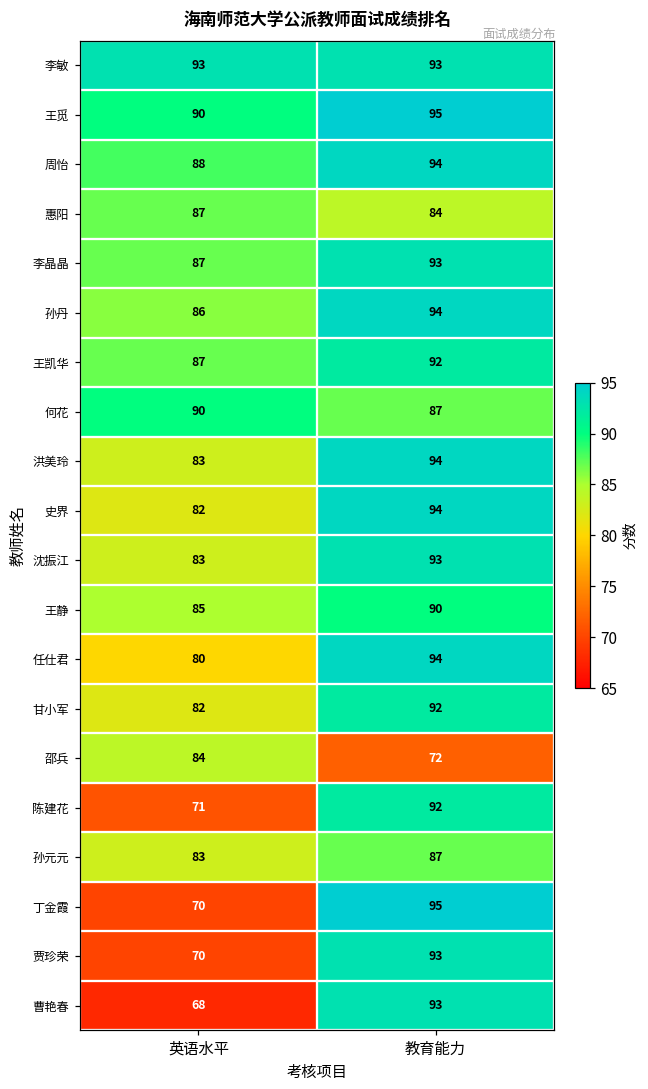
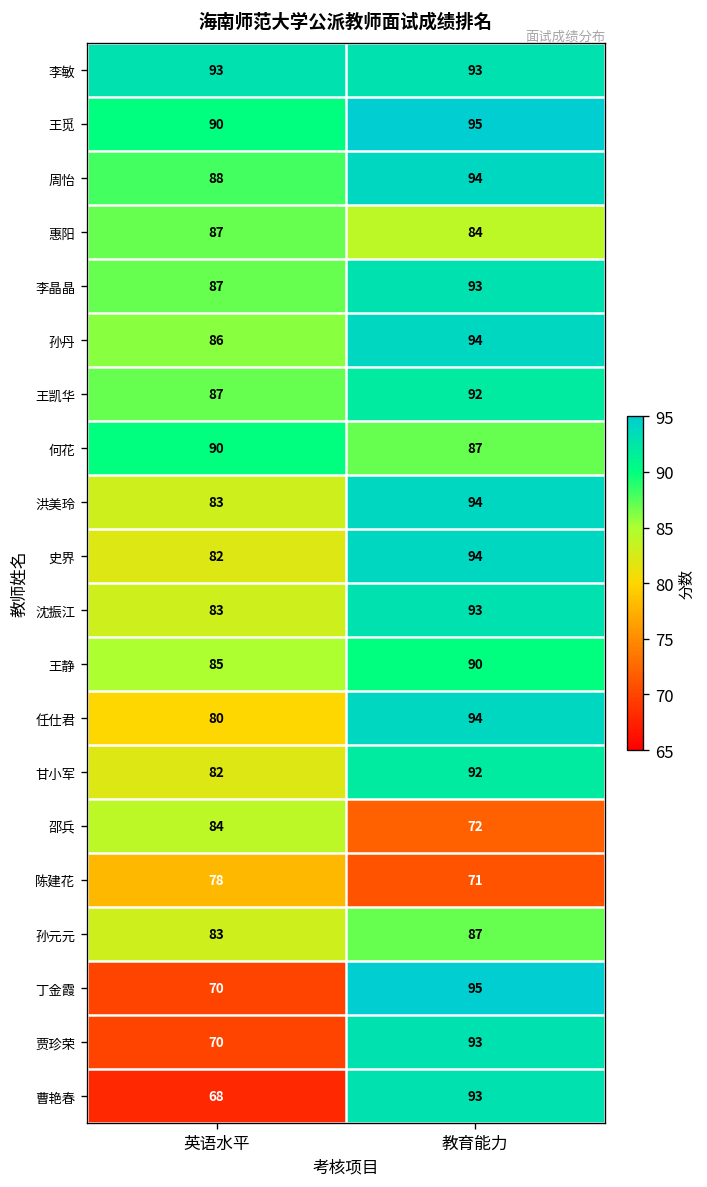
  {
    "李敏": {
      "英语水平": 93,
      "教育能力": 93
    },
    "王觅": {
      "英语水平": 90,
      "教育能力": 95
    },
    "周怡": {
      "英语水平": 88,
      "教育能力": 94
    },
    "惠阳": {
      "英语水平": 87,
      "教育能力": 84
    },
    "李晶晶": {
      "英语水平": 87,
      "教育能力": 93
    },
    "孙丹": {
      "英语水平": 86,
      "教育能力": 94
    },
    "王凯华": {
      "英语水平": 87,
      "教育能力": 92
    },
    "何花": {
      "英语水平": 90,
      "教育能力": 87
    },
    "洪美玲": {
      "英语水平": 83,
      "教育能力": 94
    },
    "史界": {
      "英语水平": 82,
      "教育能力": 94
    },
    "沈振江": {
      "英语水平": 83,
      "教育能力": 93
    },
    "王静": {
      "英语水平": 85,
      "教育能力": 90
    },
    "任仕君": {
      "英语水平": 80,
      "教育能力": 94
    },
    "甘小军": {
      "英语水平": 82,
      "教育能力": 92
    },
    "邵兵": {
      "英语水平": 84,
      "教育能力": 72
    },
    "陈建花": {
-     "英语水平": 71,
-     "教育能力": 92
+     "英语水平": 78,
+     "教育能力": 71
    },
    "孙元元": {
      "英语水平": 83,
      "教育能力": 87
    },
    "丁金霞": {
      "英语水平": 70,
      "教育能力": 95
    },
    "贾珍荣": {
      "英语水平": 70,
      "教育能力": 93
    },
    "曹艳春": {
      "英语水平": 68,
      "教育能力": 93
    }
  }
